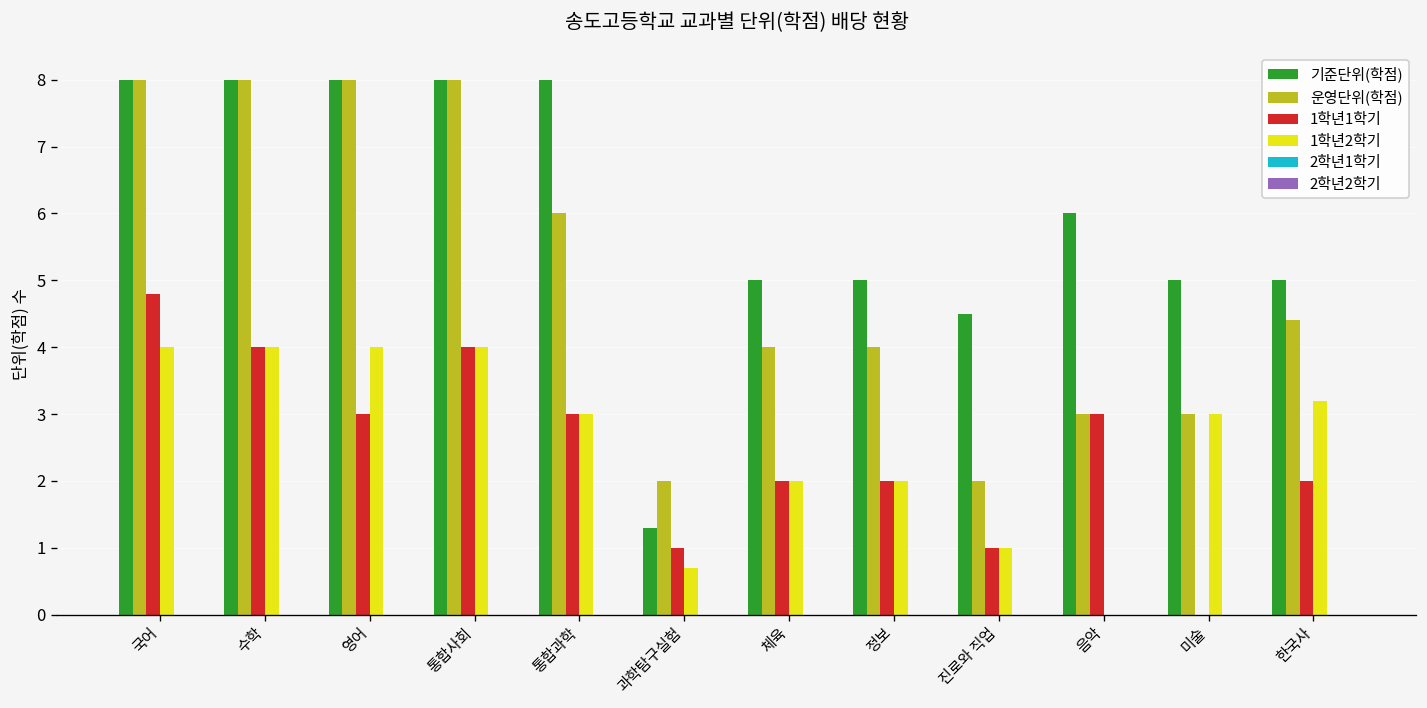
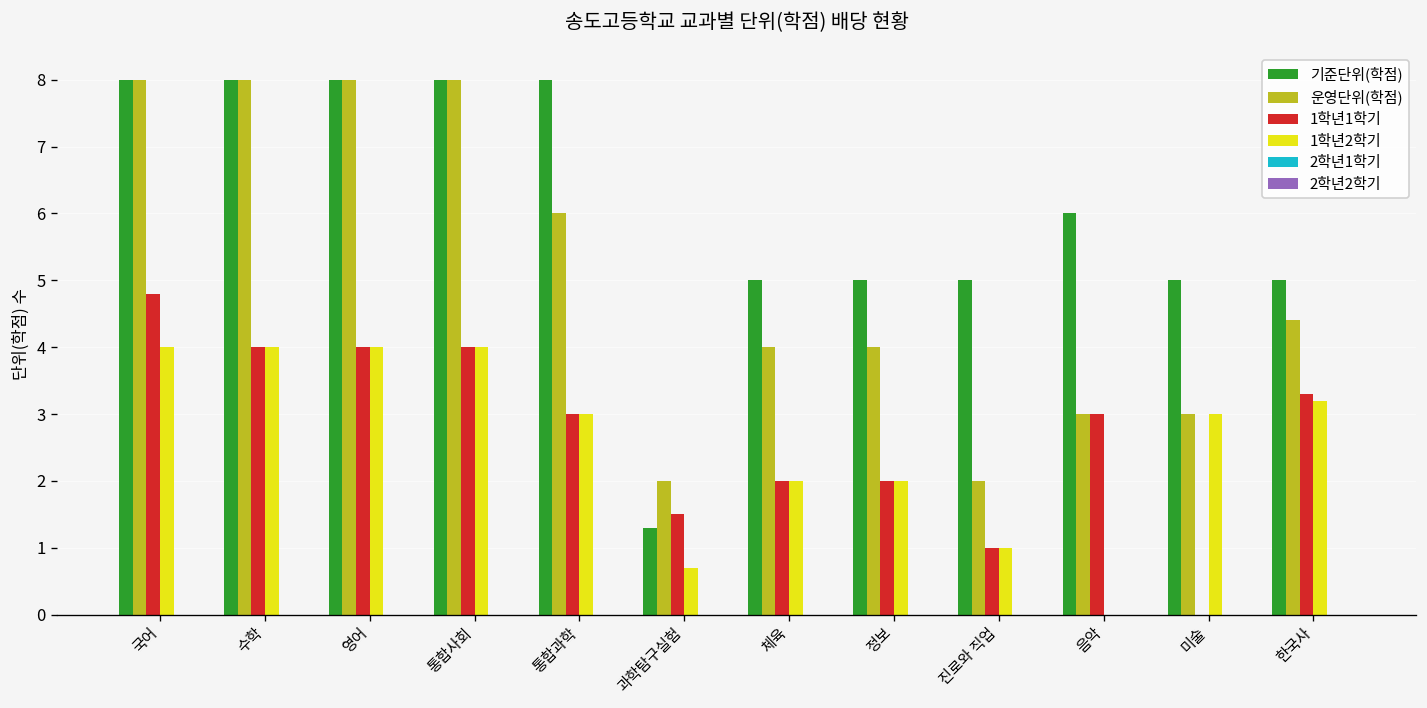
  {
    "기준단위(학점)": {
      "국어": 8.0,
      "수학": 8.0,
      "영어": 8.0,
      "통합사회": 8.0,
      "통합과학": 8.0,
      "과학탐구실험": 1.3,
      "체육": 5.0,
      "정보": 5.0,
-     "진로와 직업": 4.5,
+     "진로와 직업": 5.0,
      "음악": 6.0,
      "미술": 5.0,
      "한국사": 5.0
    },
    "운영단위(학점)": {
      "국어": 8.0,
      "수학": 8.0,
      "영어": 8.0,
      "통합사회": 8.0,
      "통합과학": 6.0,
      "과학탐구실험": 2.0,
      "체육": 4.0,
      "정보": 4.0,
      "진로와 직업": 2.0,
      "음악": 3.0,
      "미술": 3.0,
      "한국사": 4.4
    },
    "1학년1학기": {
      "국어": 4.8,
      "수학": 4.0,
-     "영어": 3,
+     "영어": 4,
      "통합사회": 4.0,
      "통합과학": 3.0,
-     "과학탐구실험": 1.0,
+     "과학탐구실험": 1.5,
      "체육": 2.0,
      "정보": 2.0,
      "진로와 직업": 1.0,
      "음악": 3.0,
      "미술": 0.0,
-     "한국사": 2.0
+     "한국사": 3.3
    },
    "1학년2학기": {
      "국어": 4.0,
      "수학": 4.0,
      "영어": 4.0,
      "통합사회": 4.0,
      "통합과학": 3.0,
      "과학탐구실험": 0.7,
      "체육": 2.0,
      "정보": 2.0,
      "진로와 직업": 1.0,
      "음악": 0.0,
      "미술": 3.0,
      "한국사": 3.2
    },
    "2학년1학기": {
      "국어": 0.0,
      "수학": 0.0,
      "영어": 0.0,
      "통합사회": 0.0,
      "통합과학": 0.0,
      "과학탐구실험": 0.0,
      "체육": 0.0,
      "정보": 0.0,
      "진로와 직업": 0.0,
      "음악": 0.0,
      "미술": 0.0,
      "한국사": 0.0
    },
    "2학년2학기": {
      "국어": 0.0,
      "수학": 0.0,
      "영어": 0.0,
      "통합사회": 0.0,
      "통합과학": 0.0,
      "과학탐구실험": 0.0,
      "체육": 0.0,
      "정보": 0.0,
      "진로와 직업": 0.0,
      "음악": 0.0,
      "미술": 0.0,
      "한국사": 0.0
    }
  }
